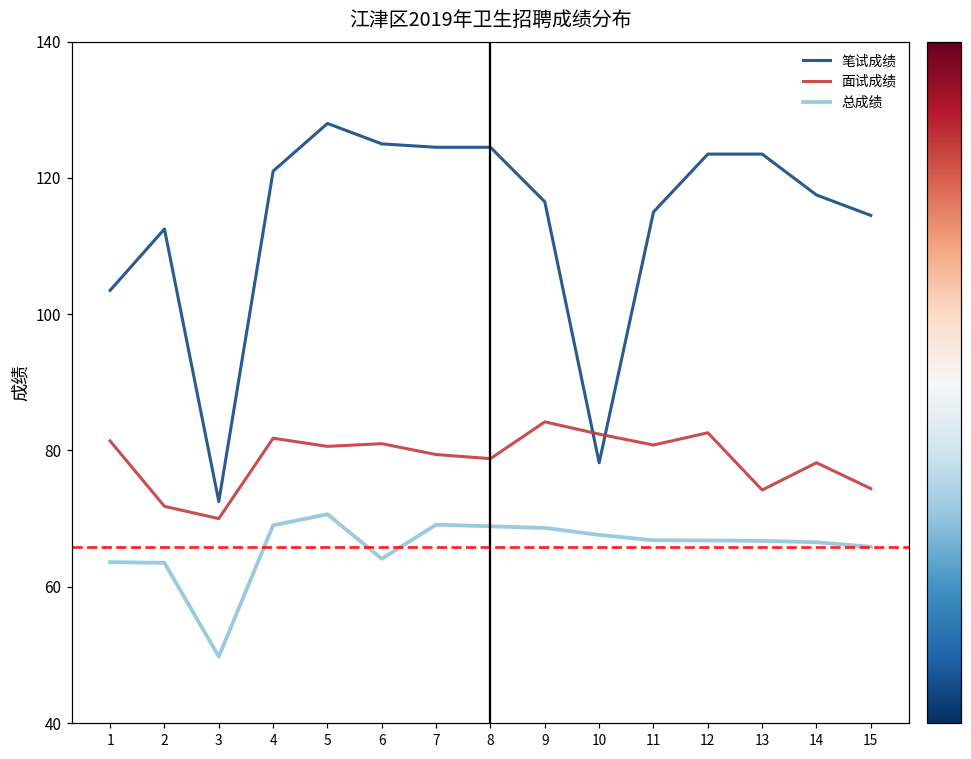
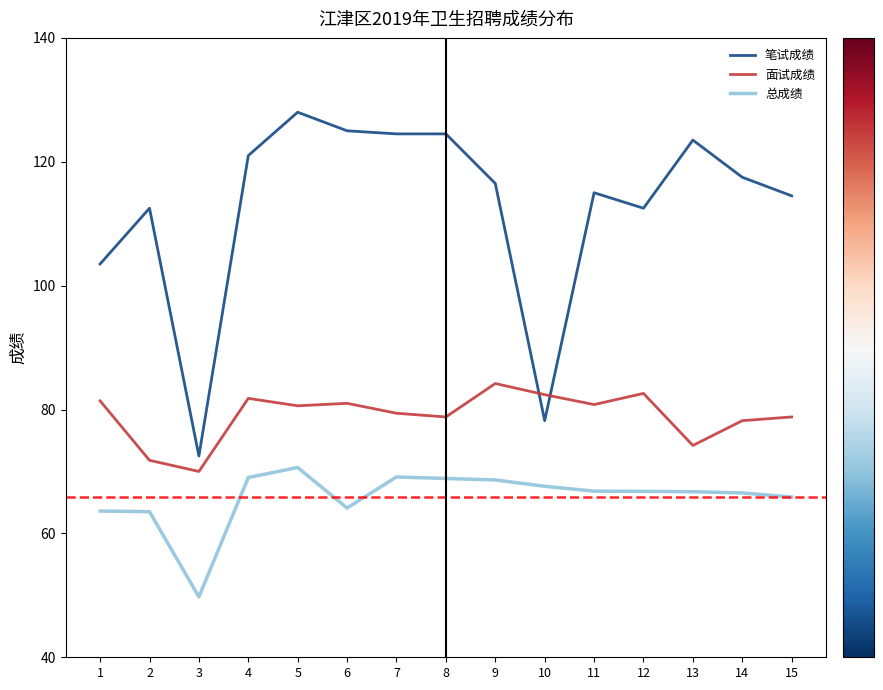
  {
    "笔试成绩": {
      "1": 104,
      "2": 113,
      "3": 73,
      "4": 121,
      "5": 128,
      "6": 125,
      "7": 125,
      "8": 125,
      "9": 117,
      "10": 78,
      "11": 115,
-     "12": 124,
+     "12": 113,
      "13": 124,
      "14": 118,
      "15": 115
    },
    "面试成绩": {
      "1": 81,
      "2": 72,
      "3": 70,
      "4": 82,
      "5": 81,
      "6": 81,
      "7": 79,
      "8": 79,
      "9": 84,
      "10": 82,
      "11": 81,
      "12": 83,
      "13": 74,
      "14": 78,
-     "15": 74
+     "15": 79
    },
    "总成绩": {
      "1": 64,
      "2": 64,
      "3": 50,
      "4": 69,
      "5": 71,
      "6": 64,
      "7": 69,
      "8": 69,
      "9": 69,
      "10": 68,
      "11": 67,
      "12": 67,
      "13": 67,
      "14": 67,
      "15": 66
    }
  }
